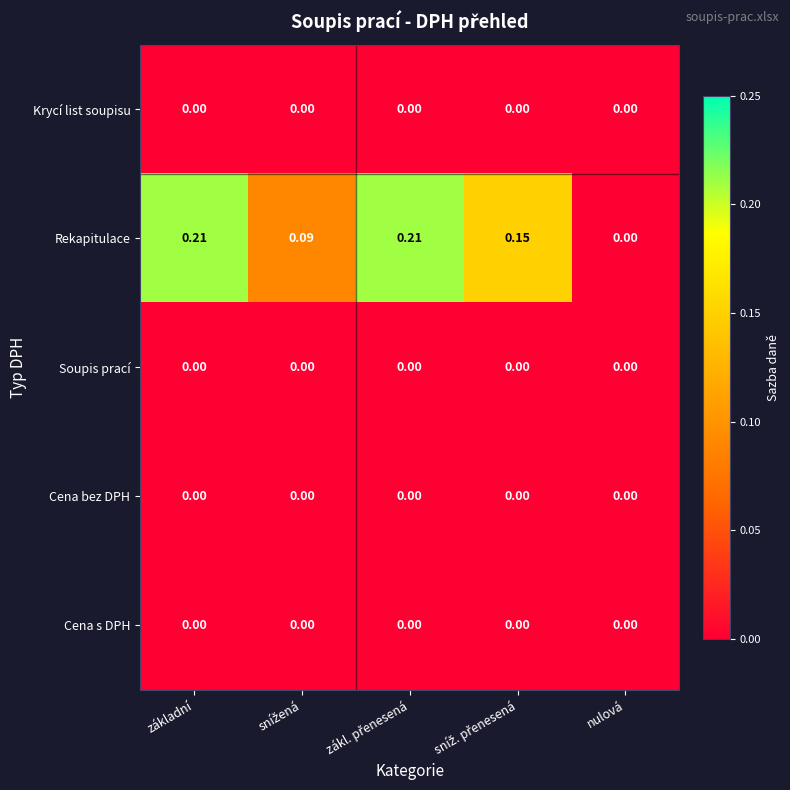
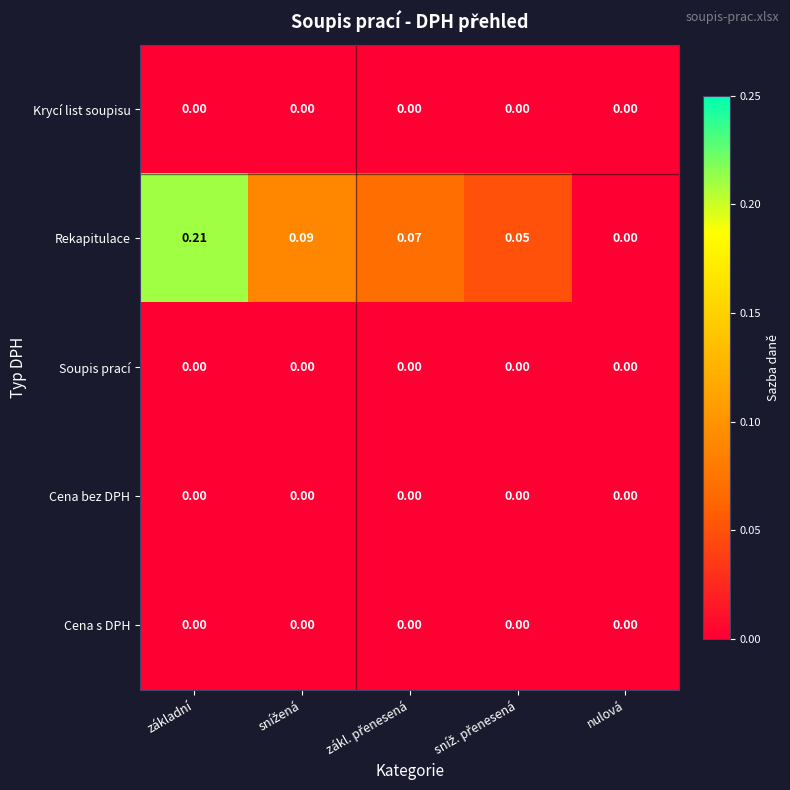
  {
    "Krycí list soupisu": {
      "základní": 0.00,
      "snížená": 0.00,
      "zákl. přenesená": 0.00,
      "sníž. přenesená": 0.00,
      "nulová": 0.00
    },
    "Rekapitulace": {
      "základní": 0.21,
      "snížená": 0.09,
-     "zákl. přenesená": 0.21,
-     "sníž. přenesená": 0.15,
+     "zákl. přenesená": 0.07,
+     "sníž. přenesená": 0.05,
      "nulová": 0.00
    },
    "Soupis prací": {
      "základní": 0.00,
      "snížená": 0.00,
      "zákl. přenesená": 0.00,
      "sníž. přenesená": 0.00,
      "nulová": 0.00
    },
    "Cena bez DPH": {
      "základní": 0.00,
      "snížená": 0.00,
      "zákl. přenesená": 0.00,
      "sníž. přenesená": 0.00,
      "nulová": 0.00
    },
    "Cena s DPH": {
      "základní": 0.00,
      "snížená": 0.00,
      "zákl. přenesená": 0.00,
      "sníž. přenesená": 0.00,
      "nulová": 0.00
    }
  }
